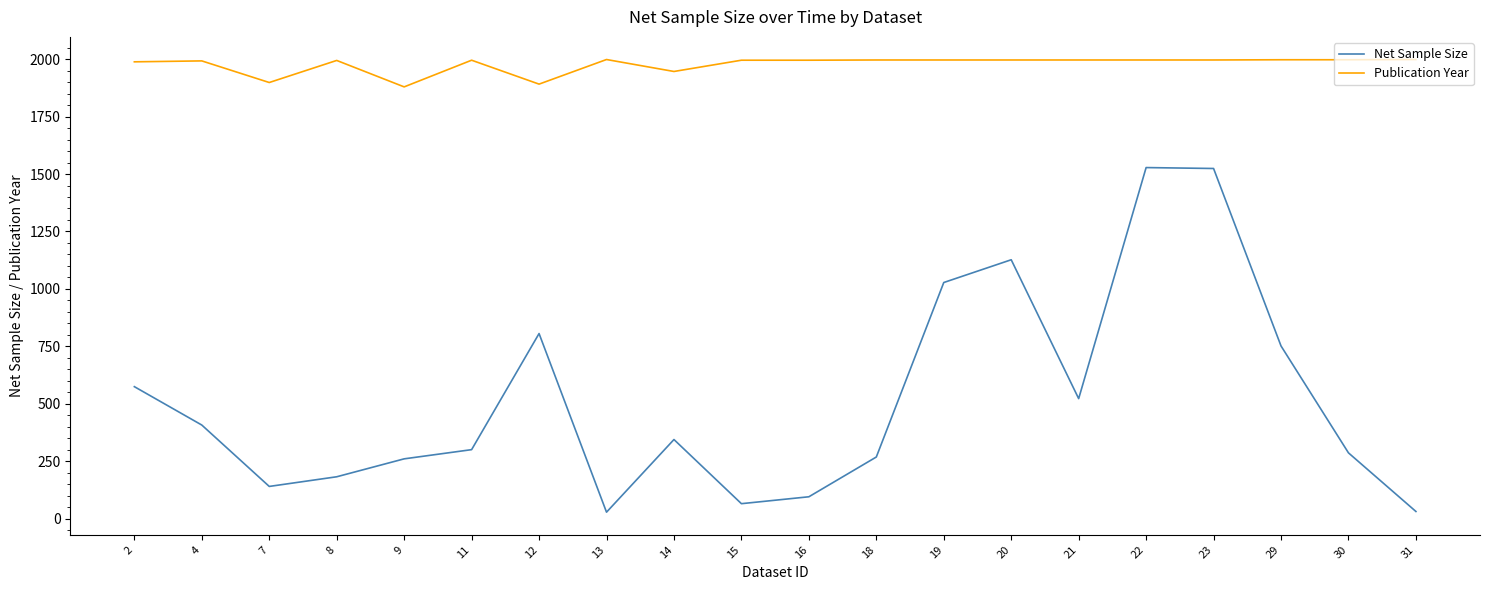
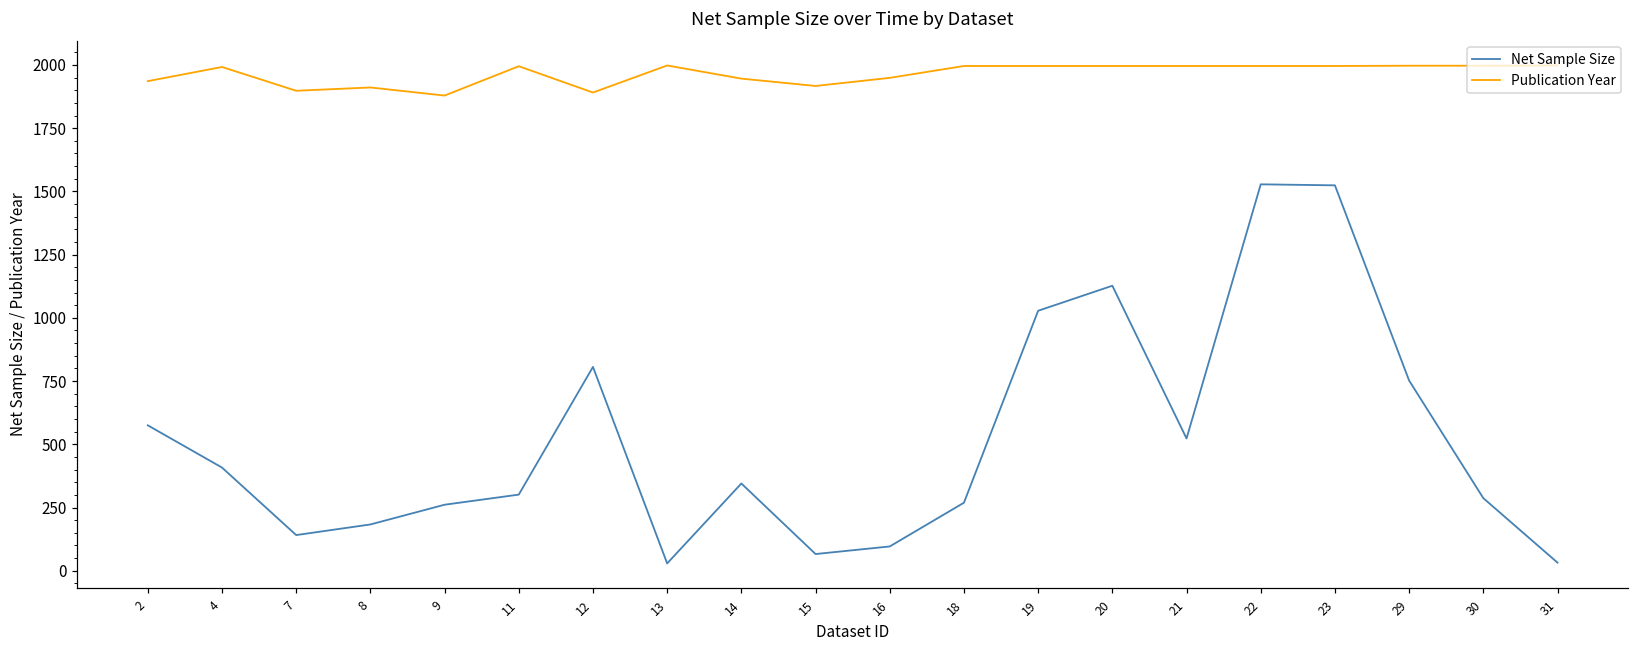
  {
    "Net Sample Size": {
      "2": 580,
      "4": 410,
      "7": 140,
      "8": 180,
      "9": 260,
      "11": 300,
      "12": 810,
      "13": 30,
      "14": 350,
      "15": 70,
      "16": 100,
      "18": 270,
      "19": 1030,
      "20": 1130,
      "21": 520,
      "22": 1530,
      "23": 1520,
      "29": 750,
      "30": 290,
      "31": 30
    },
    "Publication Year": {
-     "2": 1990,
+     "2": 1940,
      "4": 1990,
      "7": 1900,
-     "8": 1990,
+     "8": 1910,
      "9": 1880,
      "11": 2000,
      "12": 1890,
      "13": 2000,
      "14": 1950,
-     "15": 2000,
-     "16": 2000,
+     "15": 1920,
+     "16": 1950,
      "18": 2000,
      "19": 2000,
      "20": 2000,
      "21": 2000,
      "22": 2000,
      "23": 2000,
      "29": 2000
    }
  }
